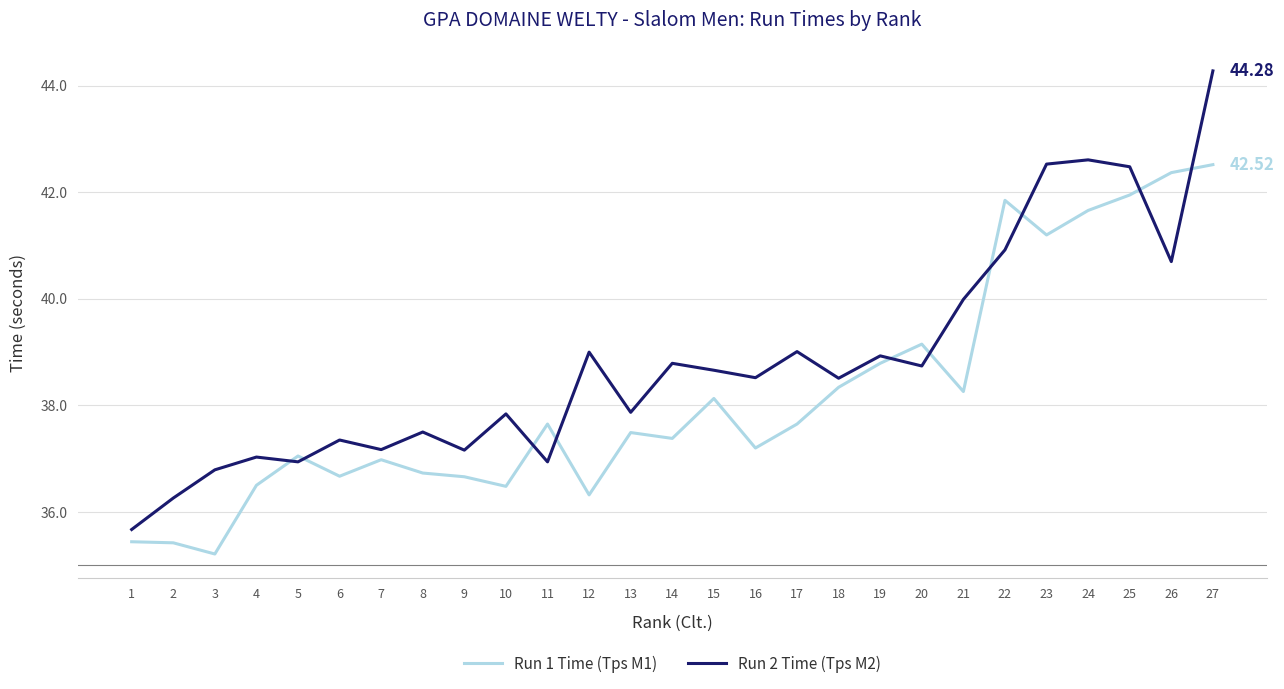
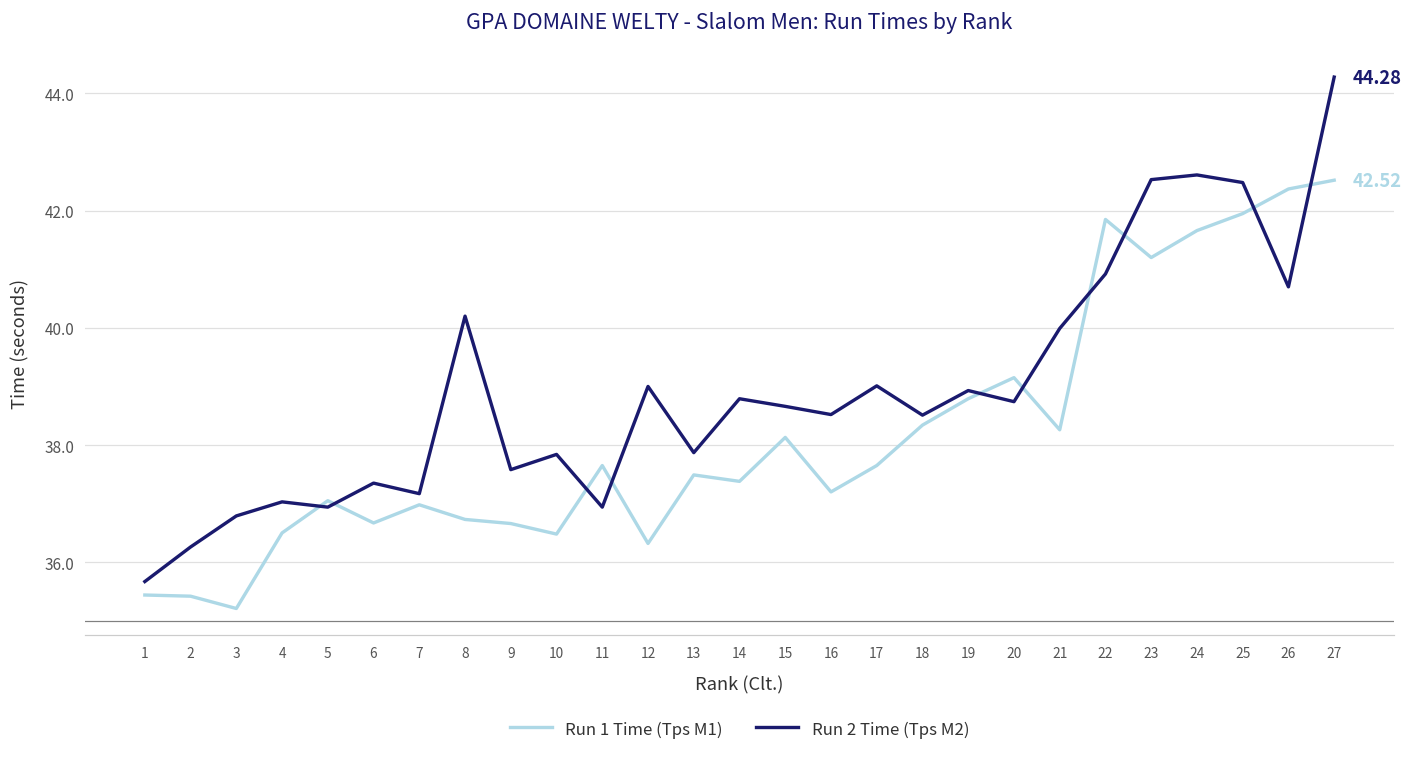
  {
    "Run 1 Time (Tps M1)": {
      "27": 42.52
    },
    "Run 2 Time (Tps M2)": {
      "1": 35.7,
      "2": 36.3,
      "3": 36.8,
      "4": 37.0,
      "5": 36.9,
      "6": 37.4,
      "7": 37.2,
-     "8": 37.5,
-     "9": 37.2,
+     "8": 40.2,
+     "9": 37.6,
      "10": 37.8,
      "11": 36.9,
      "12": 39.0,
      "13": 37.9,
      "14": 38.8,
      "15": 38.7,
      "16": 38.5,
      "17": 39.0,
      "18": 38.5,
      "19": 38.9,
      "20": 38.7,
      "21": 40.0,
      "22": 40.9,
      "23": 42.5,
      "24": 42.6,
      "25": 42.5,
      "26": 40.7
    }
  }
